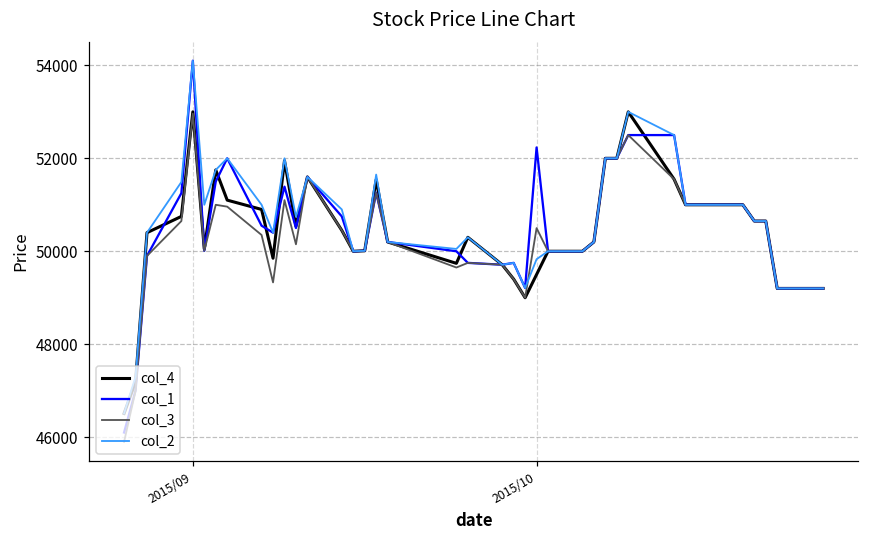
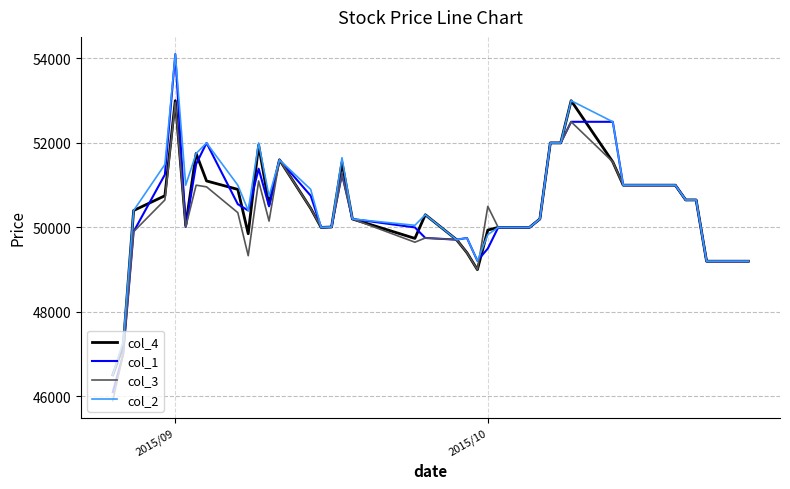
  {
    "col_4": {
-     "2015/10": 49500
+     "2015/10": 49900
    },
    "col_1": {
-     "2015/10": 52200
+     "2015/10": 49500
    },
    "col_3": {
      "2015/10": 50500
    },
    "col_2": {
      "2015/10": 49800
    }
  }
